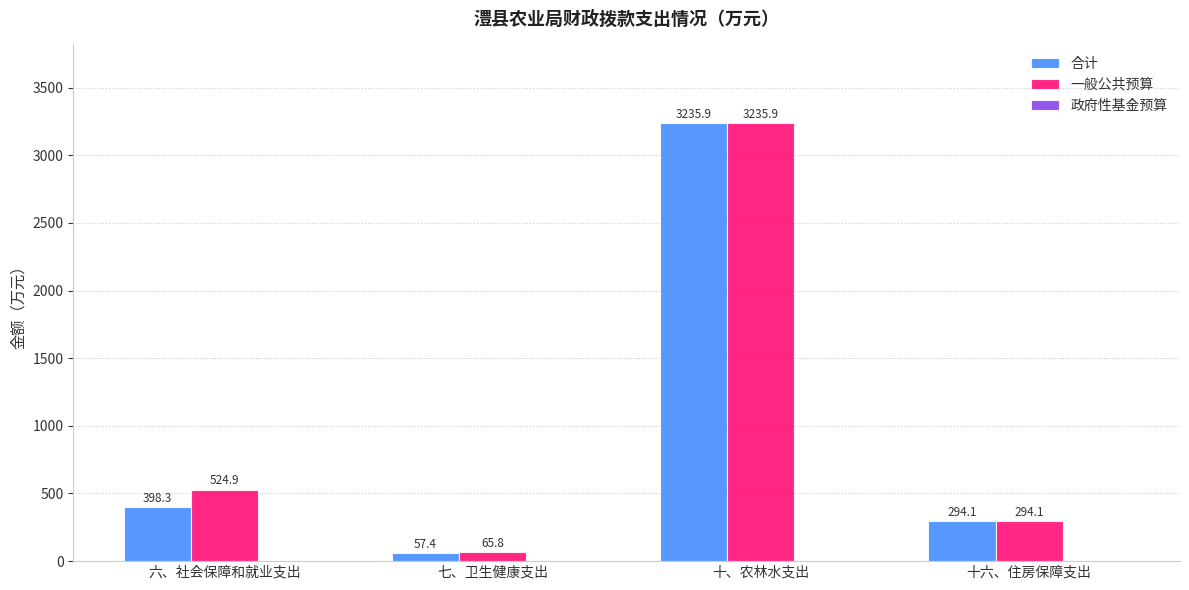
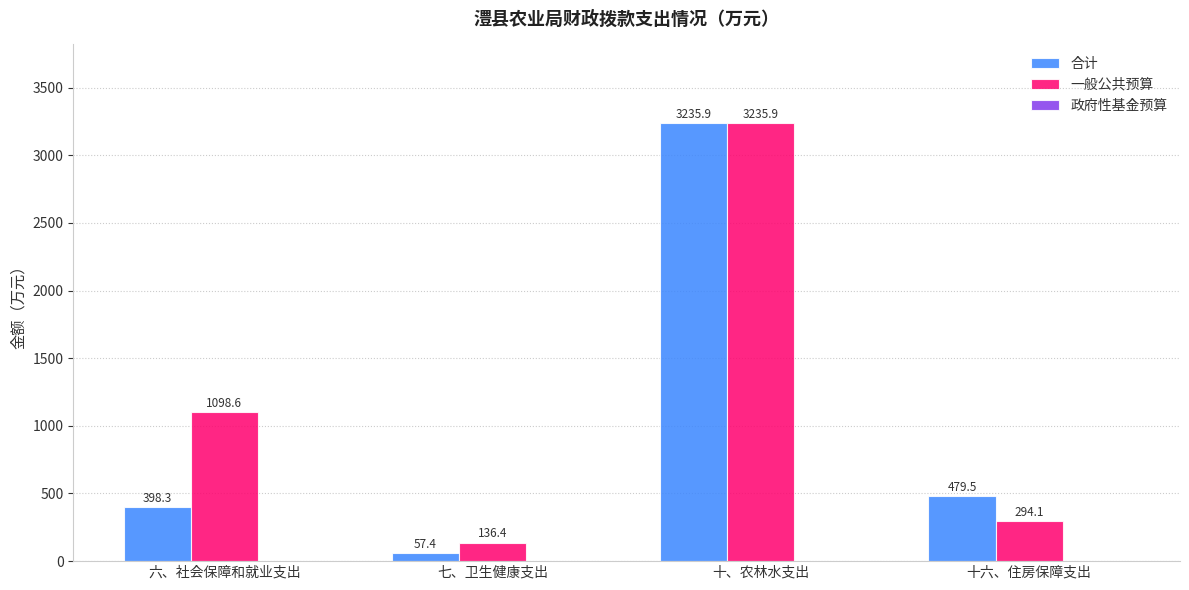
  {
    "合计": {
      "六、社会保障和就业支出": 398.3,
      "七、卫生健康支出": 57.4,
      "十、农林水支出": 3235.9,
-     "十六、住房保障支出": 294.1
+     "十六、住房保障支出": 479.5
    },
    "一般公共预算": {
-     "六、社会保障和就业支出": 524.9,
-     "七、卫生健康支出": 65.8,
+     "六、社会保障和就业支出": 1098.6,
+     "七、卫生健康支出": 136.4,
      "十、农林水支出": 3235.9,
      "十六、住房保障支出": 294.1
    },
    "政府性基金预算": {
      "六、社会保障和就业支出": 0,
      "七、卫生健康支出": 0,
      "十、农林水支出": 0,
      "十六、住房保障支出": 0
    }
  }
